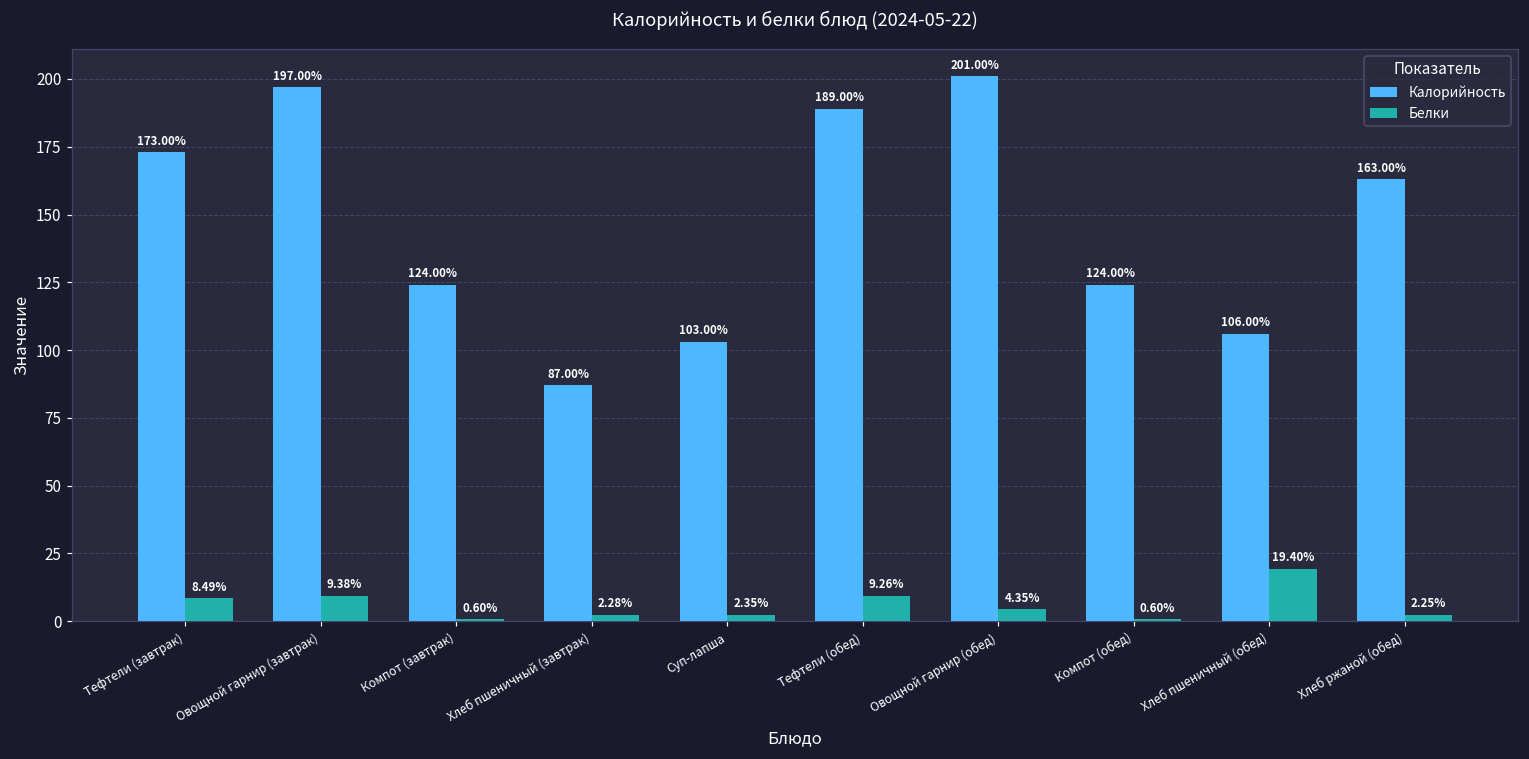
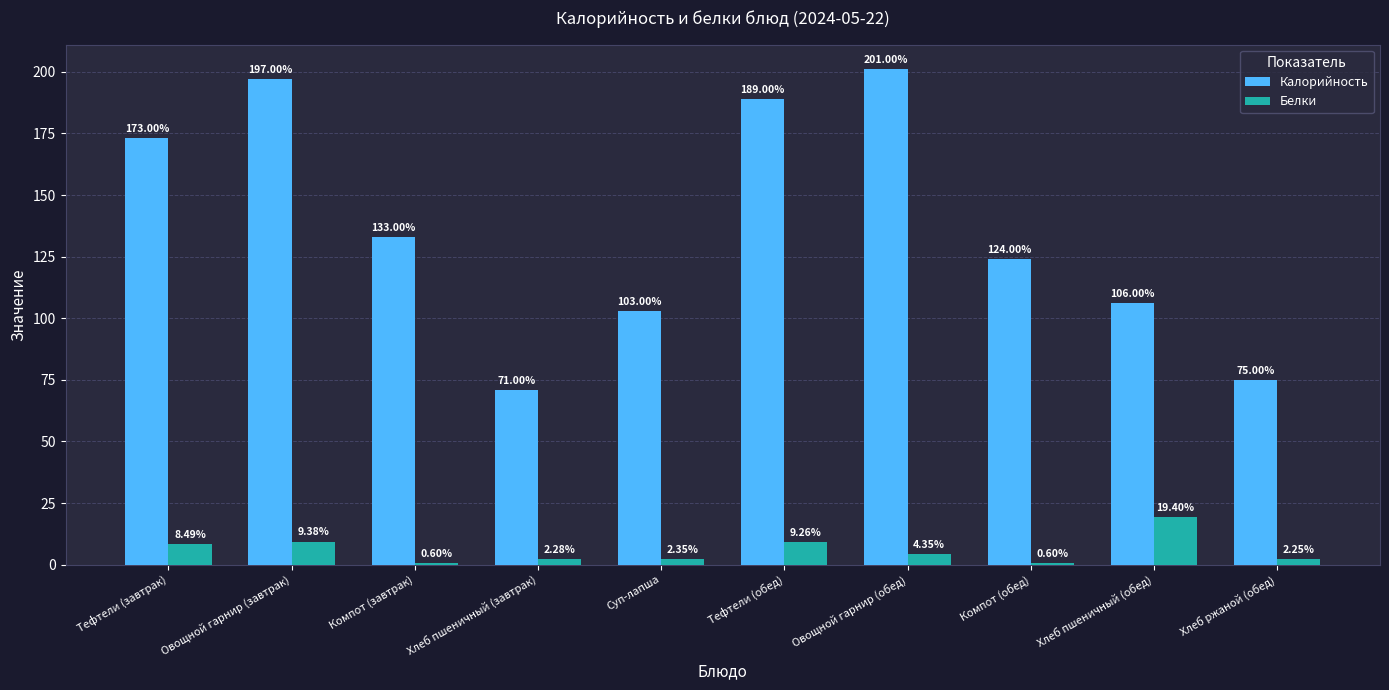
  {
    "Калорийность": {
      "Тефтели (завтрак)": "173.00%",
      "Овощной гарнир (завтрак)": "197.00%",
-     "Компот (завтрак)": "124.00%",
-     "Хлеб пшеничный (завтрак)": "87.00%",
+     "Компот (завтрак)": "133.00%",
+     "Хлеб пшеничный (завтрак)": "71.00%",
      "Суп-лапша": "103.00%",
      "Тефтели (обед)": "189.00%",
      "Овощной гарнир (обед)": "201.00%",
      "Компот (обед)": "124.00%",
      "Хлеб пшеничный (обед)": "106.00%",
-     "Хлеб ржаной (обед)": "163.00%"
+     "Хлеб ржаной (обед)": "75.00%"
    },
    "Белки": {
      "Тефтели (завтрак)": "8.49%",
      "Овощной гарнир (завтрак)": "9.38%",
      "Компот (завтрак)": "0.60%",
      "Хлеб пшеничный (завтрак)": "2.28%",
      "Суп-лапша": "2.35%",
      "Тефтели (обед)": "9.26%",
      "Овощной гарнир (обед)": "4.35%",
      "Компот (обед)": "0.60%",
      "Хлеб пшеничный (обед)": "19.40%",
      "Хлеб ржаной (обед)": "2.25%"
    }
  }
